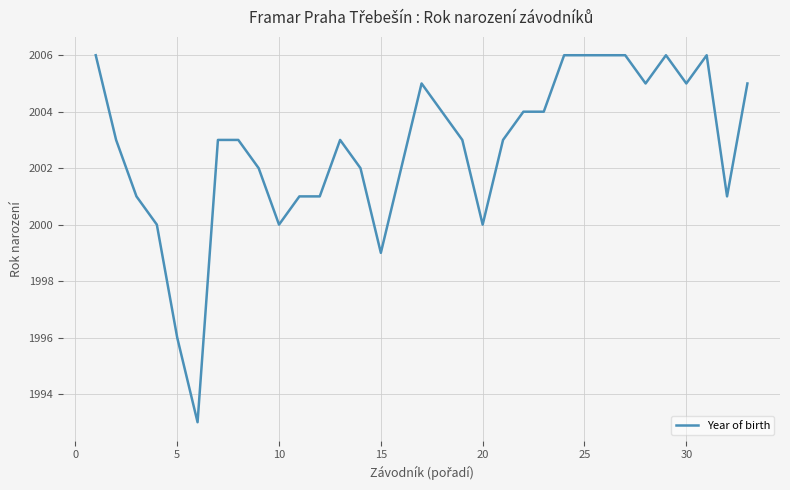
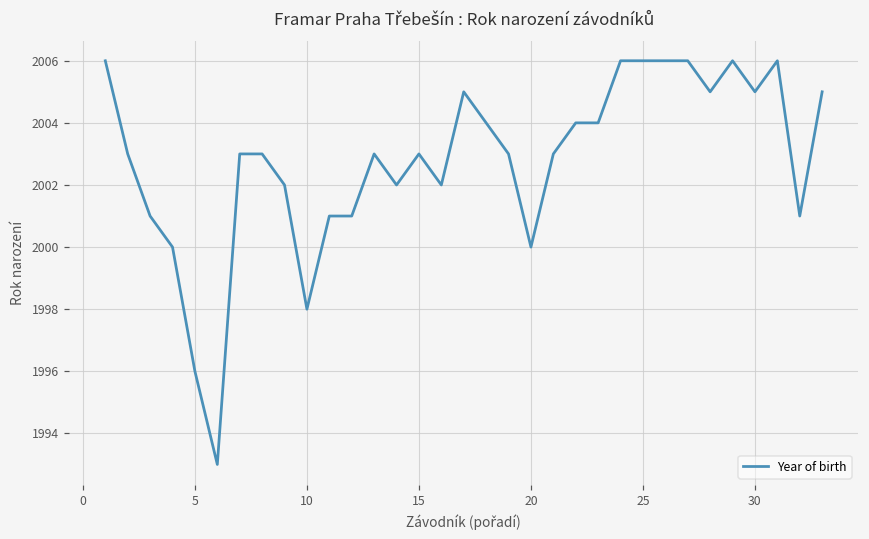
  {
    "5": 1996,
-   "10": 2000,
-   "15": 1999,
+   "10": 1998,
+   "15": 2003,
    "20": 2000,
    "25": 2006,
    "30": 2005
  }
